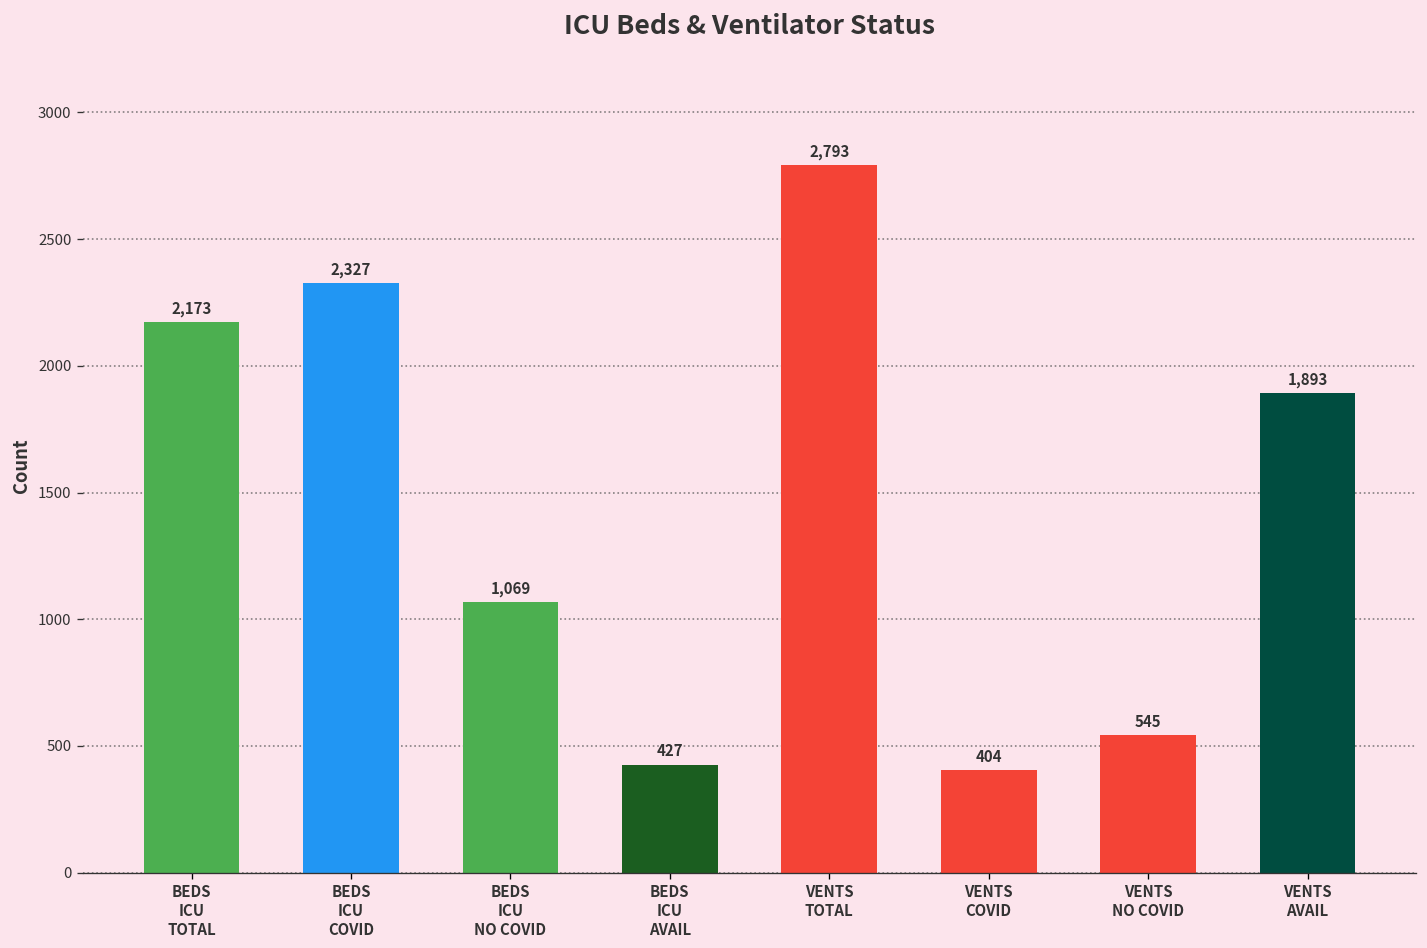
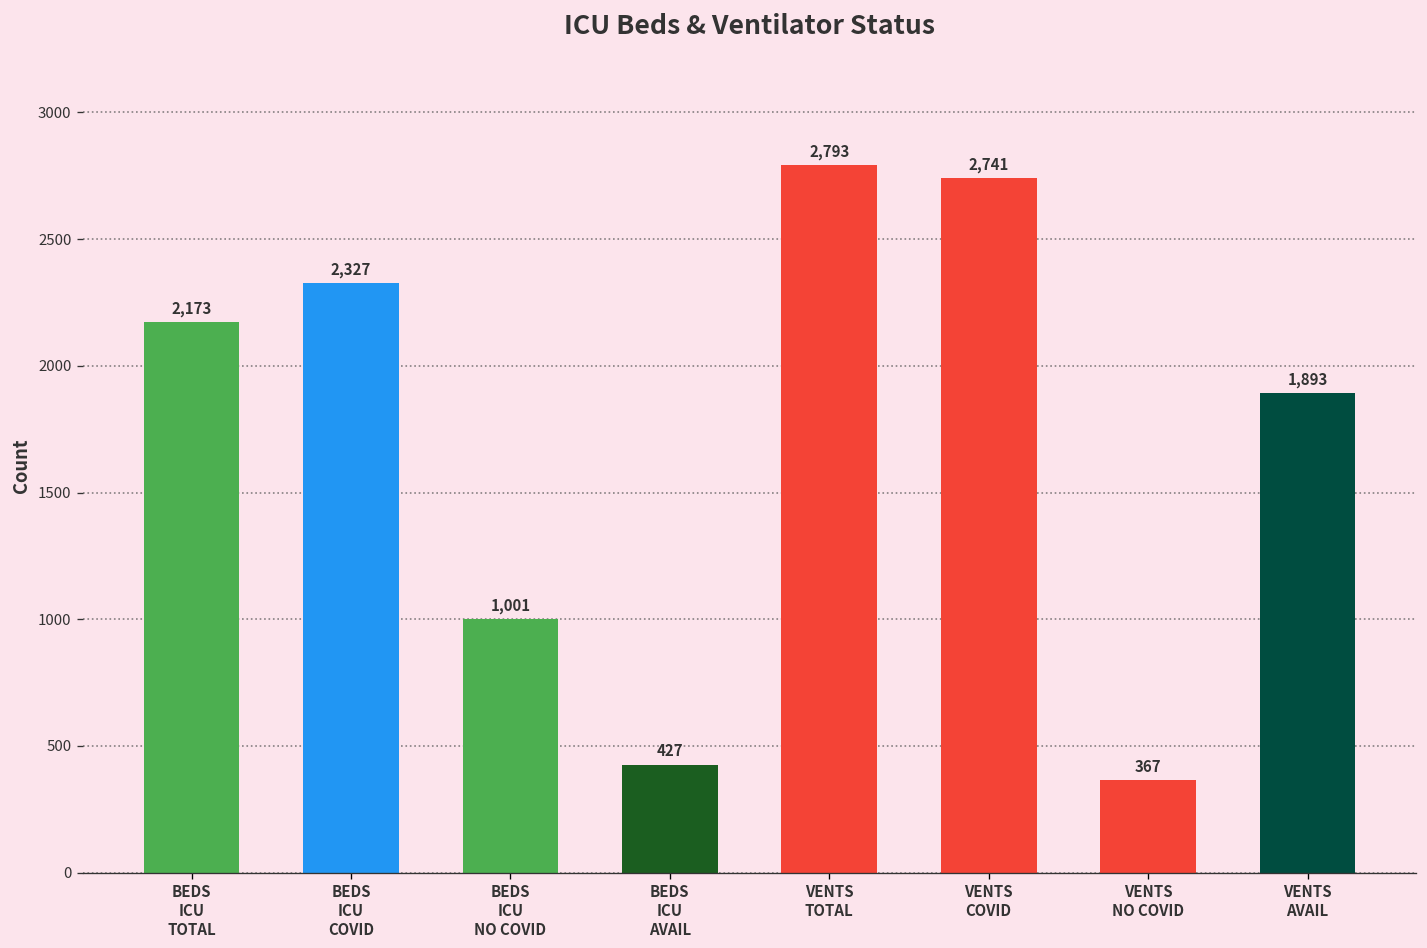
  {
    "BEDS ICU TOTAL": "2,173",
    "BEDS ICU COVID": "2,327",
-   "BEDS ICU NO COVID": "1,069",
+   "BEDS ICU NO COVID": "1,001",
    "BEDS ICU AVAIL": "427",
    "VENTS TOTAL": "2,793",
-   "VENTS COVID": "404",
-   "VENTS NO COVID": "545",
+   "VENTS COVID": "2,741",
+   "VENTS NO COVID": "367",
    "VENTS AVAIL": "1,893"
  }
